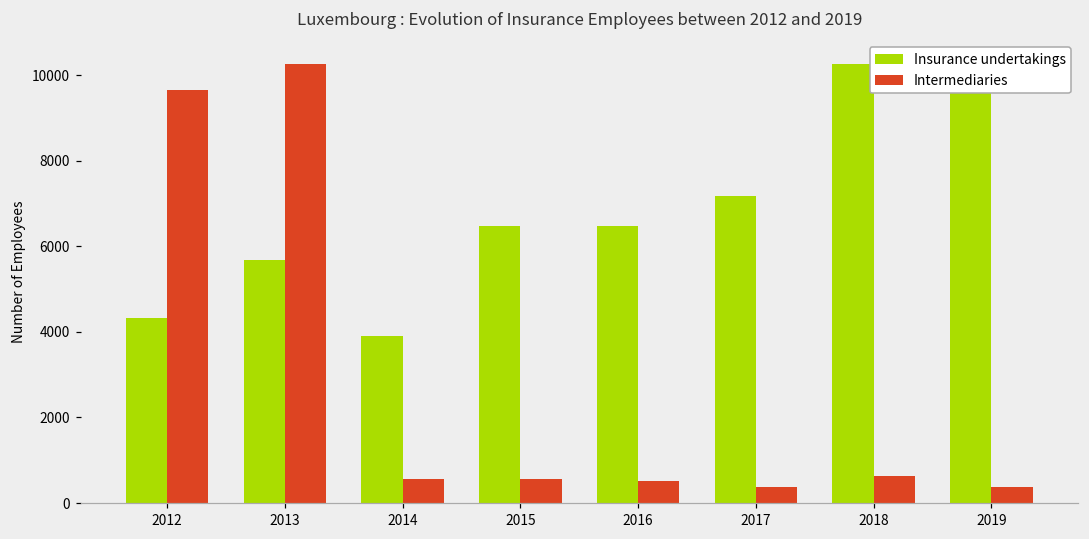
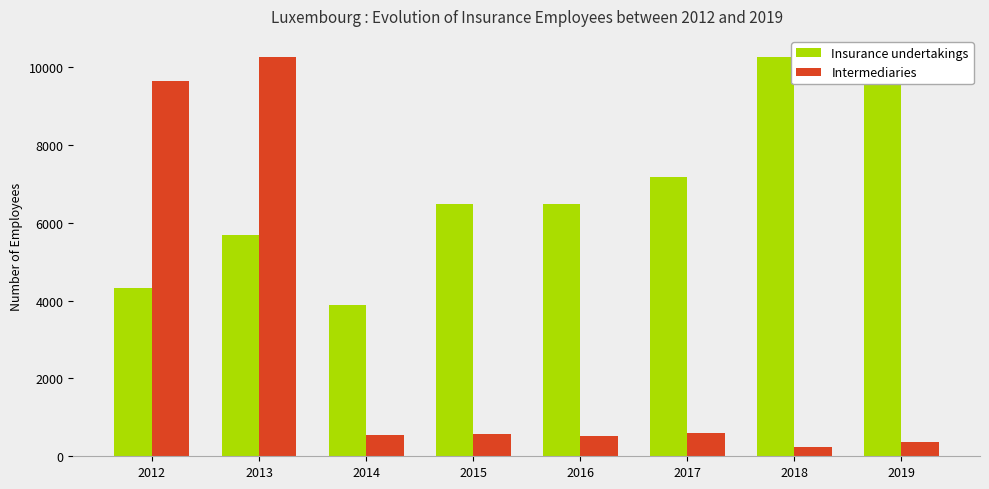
  {
    "Insurance undertakings": {
      "2012": 4300,
      "2013": 5700,
      "2014": 3900,
      "2015": 6500,
      "2016": 6500,
      "2017": 7200,
      "2018": 10300
    },
    "Intermediaries": {
      "2012": 9700,
      "2013": 10300,
      "2014": 600,
      "2015": 600,
      "2016": 500,
-     "2017": 400,
-     "2018": 600,
+     "2017": 600,
+     "2018": 200,
      "2019": 400
    }
  }
